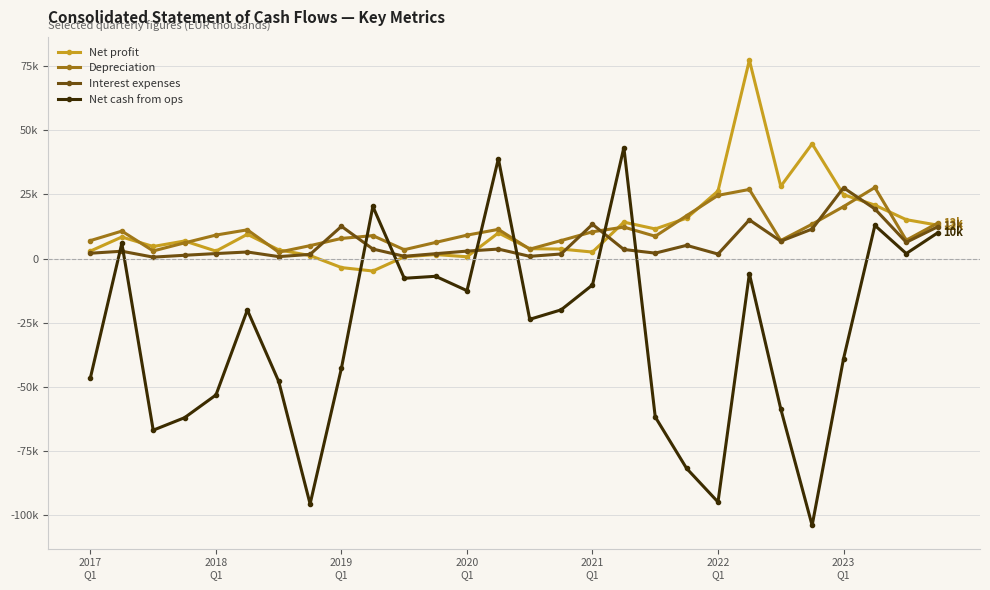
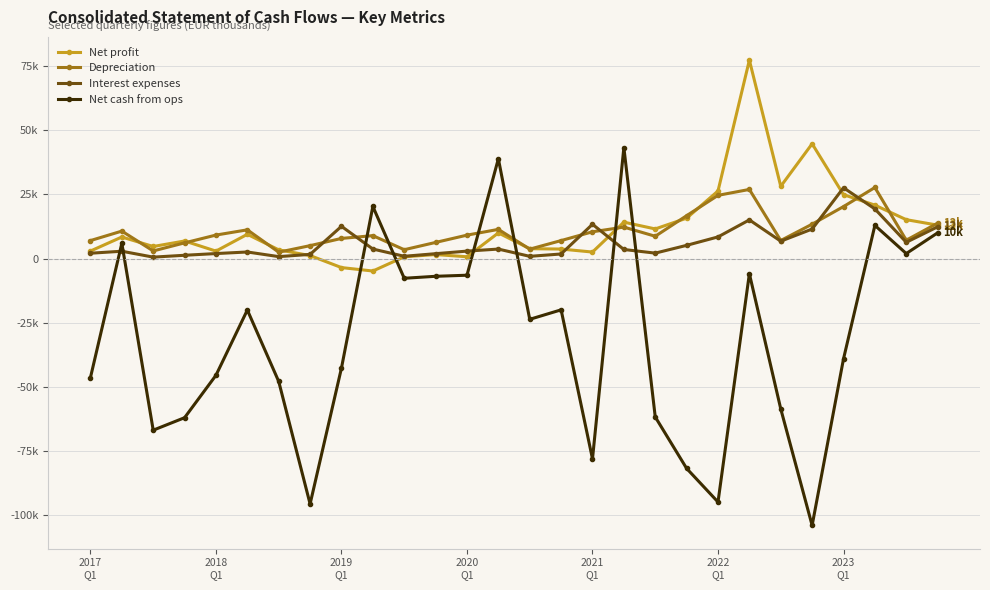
  {
    "Interest expenses": {
      "2019 Q1": 13000,
      "2020 Q1": 3000,
      "2021 Q1": 13000,
-     "2022 Q1": 2000,
+     "2022 Q1": 8000,
      "2023 Q1": 28000
    },
    "Net cash from ops": {
      "2017 Q1": -46000,
-     "2018 Q1": -53000,
+     "2018 Q1": -45000,
      "2019 Q1": -43000,
-     "2020 Q1": -12000,
-     "2021 Q1": -10000,
+     "2020 Q1": -6000,
+     "2021 Q1": -78000,
      "2022 Q1": -95000,
      "2023 Q1": -39000
    }
  }
